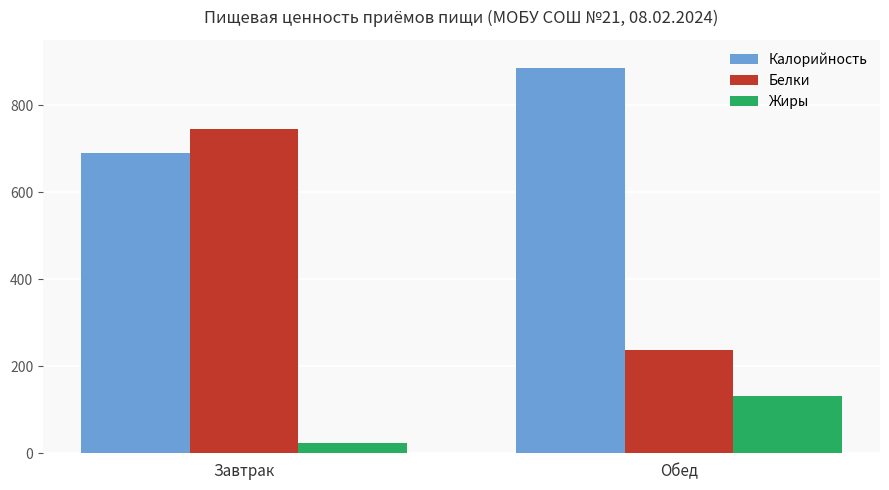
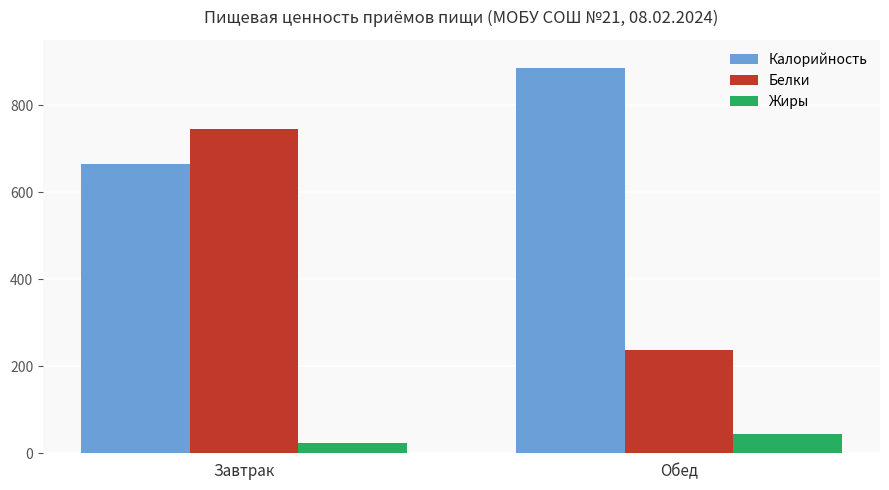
  {
    "Калорийность": {
-     "Завтрак": 690,
+     "Завтрак": 660,
      "Обед": 890
    },
    "Белки": {
      "Завтрак": 750,
      "Обед": 240
    },
    "Жиры": {
      "Завтрак": 20,
-     "Обед": 130
+     "Обед": 40
    }
  }
